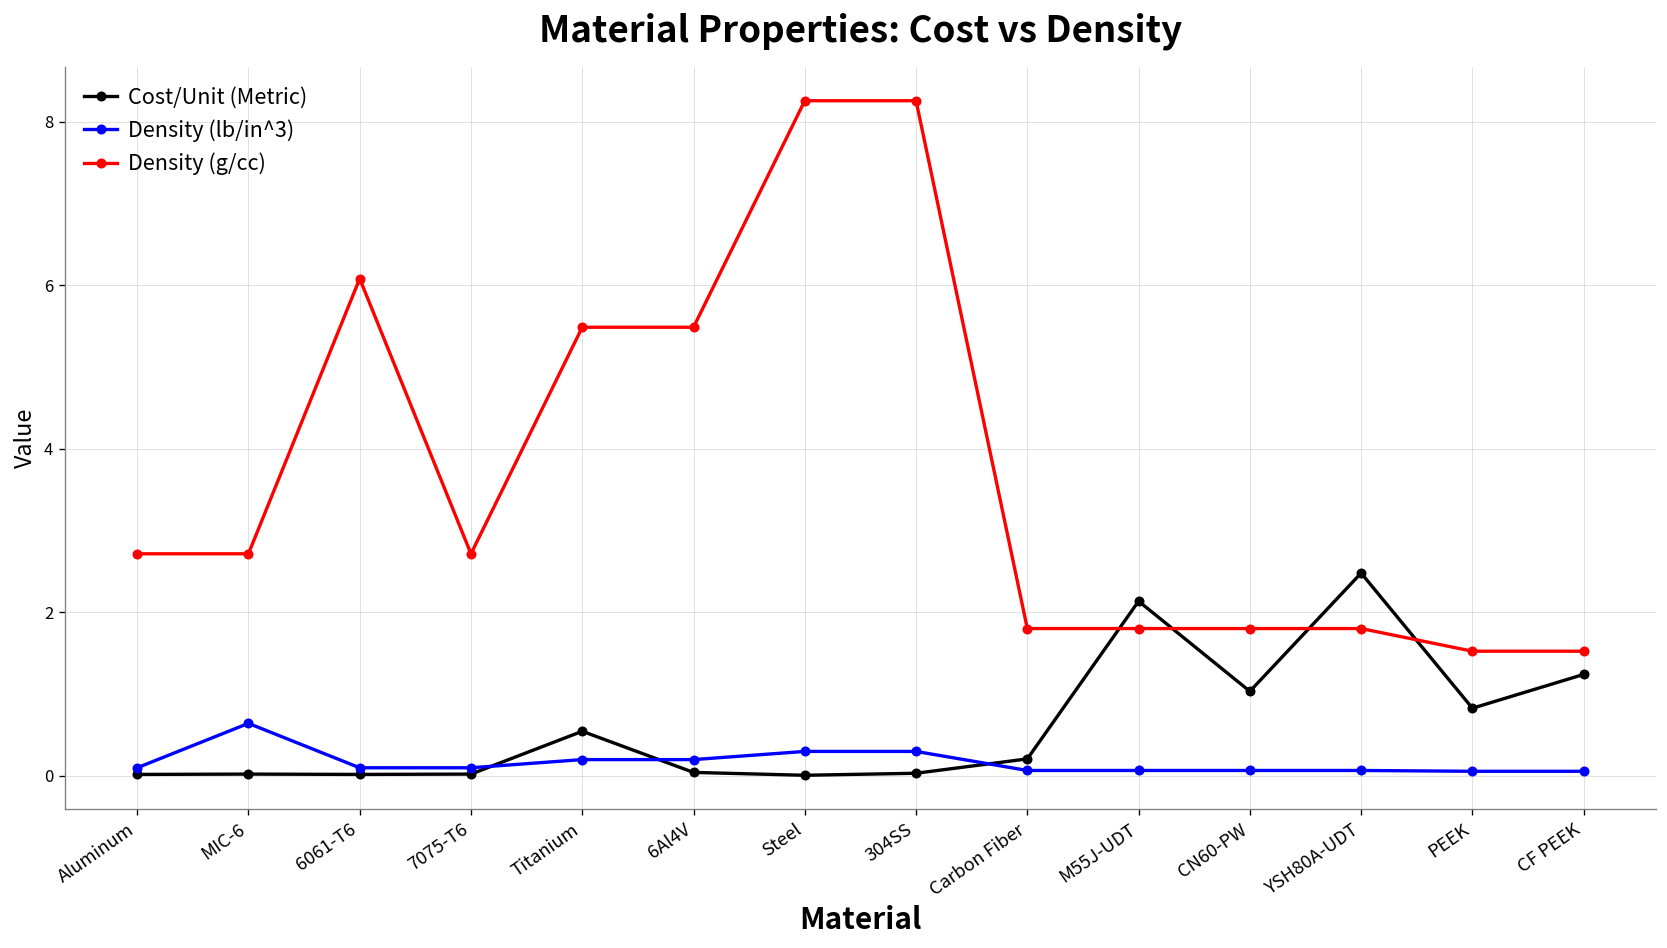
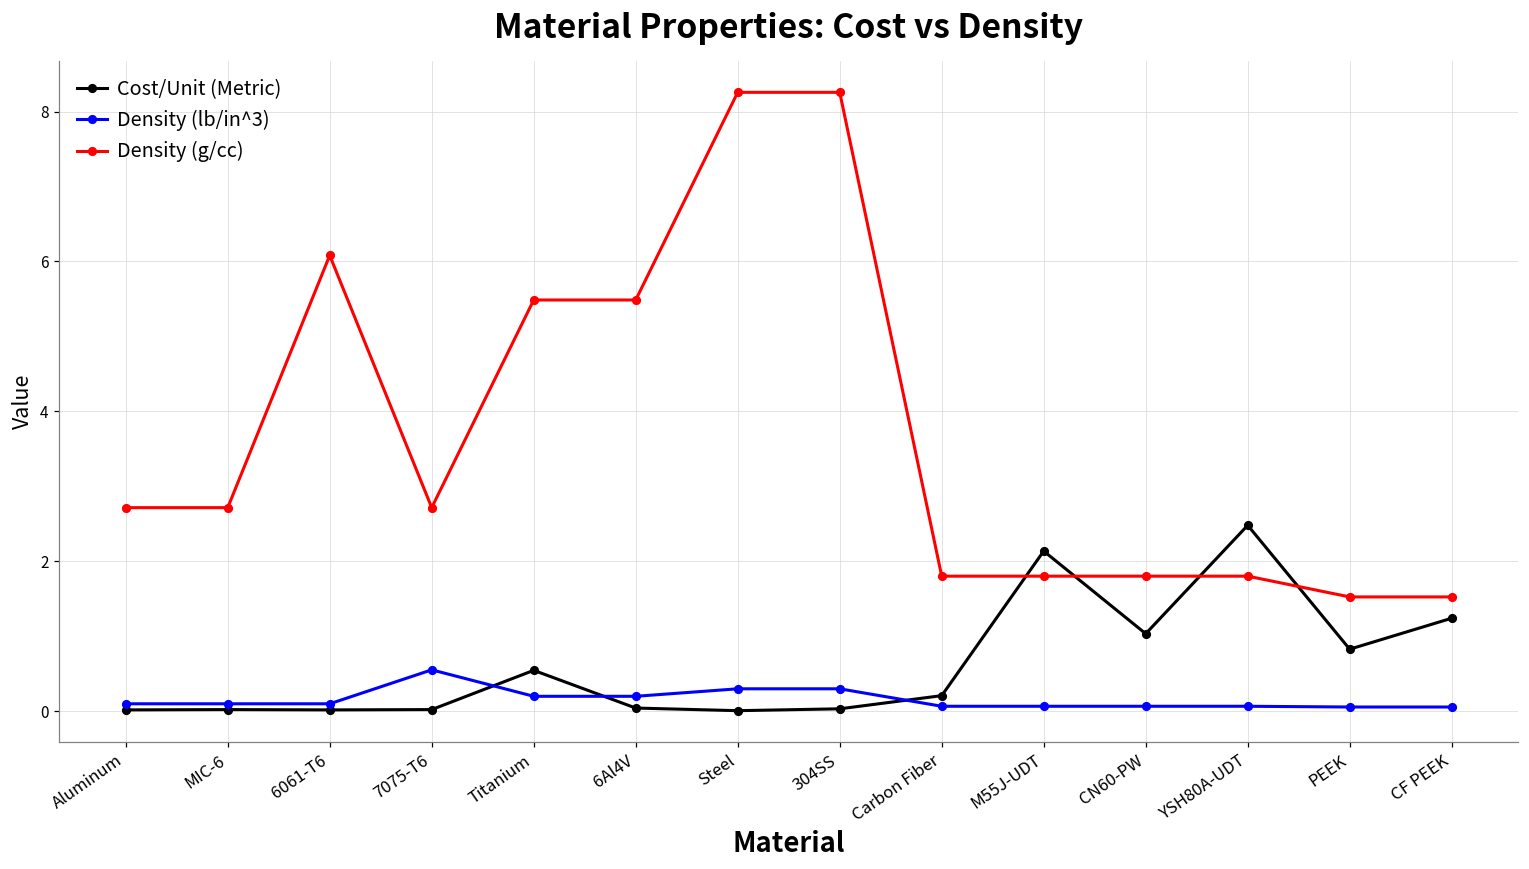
  {
    "Cost/Unit (Metric)": {
      "Aluminum": 0.0,
      "MIC-6": 0.0,
      "6061-T6": 0.0,
      "7075-T6": 0.0,
      "Titanium": 0.5,
      "6Al4V": 0.0,
      "Steel": 0.0,
      "304SS": 0.0,
      "Carbon Fiber": 0.2,
      "M55J-UDT": 2.1,
      "CN60-PW": 1.0,
      "YSH80A-UDT": 2.5,
      "PEEK": 0.8,
      "CF PEEK": 1.2
    },
    "Density (lb/in^3)": {
      "Aluminum": 0.1,
-     "MIC-6": 0.6,
+     "MIC-6": 0.1,
      "6061-T6": 0.1,
-     "7075-T6": 0.1,
+     "7075-T6": 0.6,
      "Titanium": 0.2,
      "6Al4V": 0.2,
      "Steel": 0.3,
      "304SS": 0.3,
      "Carbon Fiber": 0.1,
      "M55J-UDT": 0.1,
      "CN60-PW": 0.1,
      "YSH80A-UDT": 0.1,
      "PEEK": 0.1,
      "CF PEEK": 0.1
    },
    "Density (g/cc)": {
      "Aluminum": 2.7,
      "MIC-6": 2.7,
      "6061-T6": 6.1,
      "7075-T6": 2.7,
      "Titanium": 5.5,
      "6Al4V": 5.5,
      "Steel": 8.3,
      "304SS": 8.3,
      "Carbon Fiber": 1.8,
      "M55J-UDT": 1.8,
      "CN60-PW": 1.8,
      "YSH80A-UDT": 1.8,
      "PEEK": 1.5,
      "CF PEEK": 1.5
    }
  }
